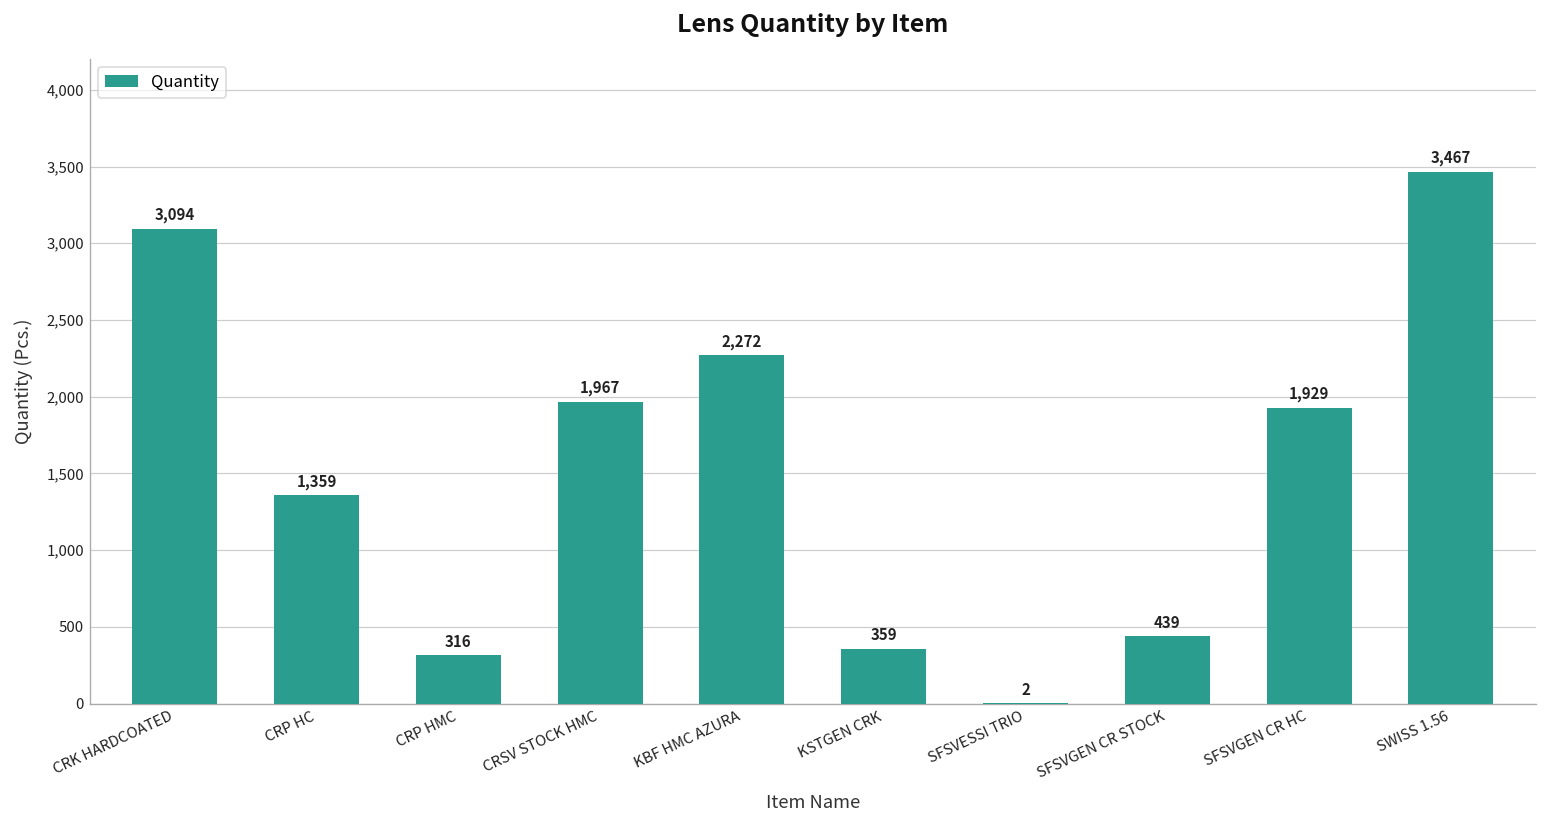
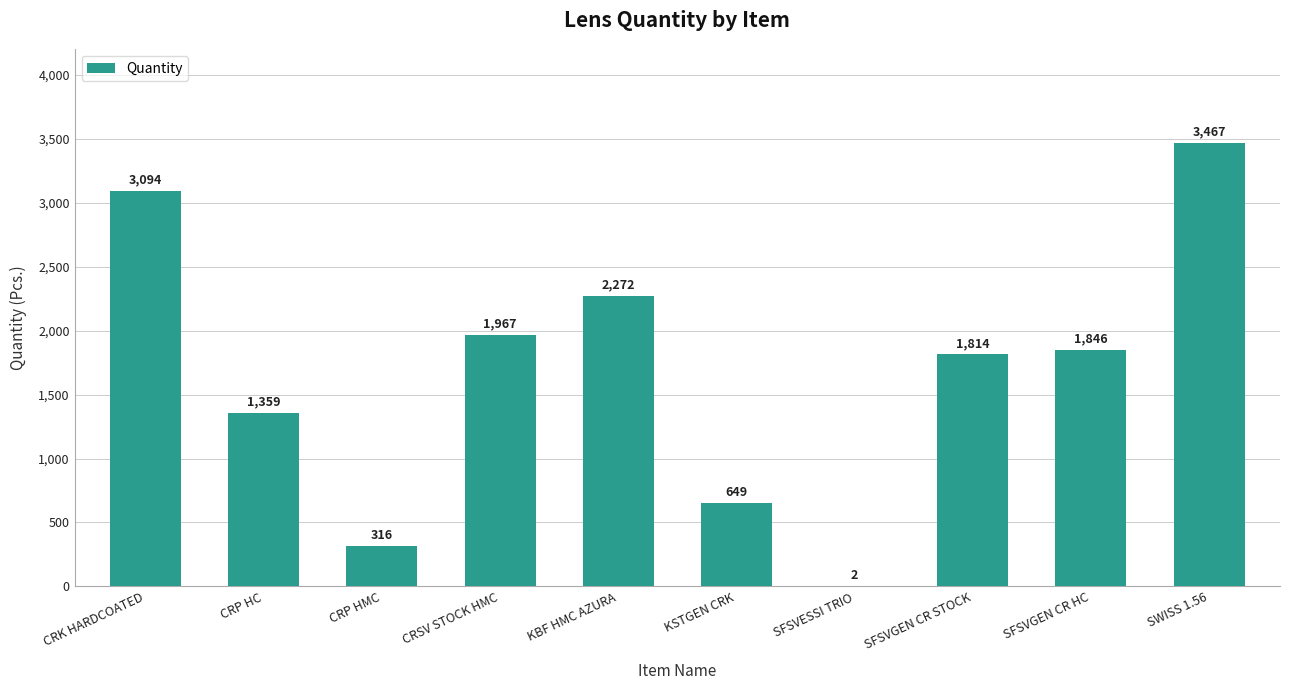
  {
    "CRK HARDCOATED": "3,094",
    "CRP HC": "1,359",
    "CRP HMC": "316",
    "CRSV STOCK HMC": "1,967",
    "KBF HMC AZURA": "2,272",
-   "KSTGEN CRK": "359",
+   "KSTGEN CRK": "649",
    "SFSVESSI TRIO": "2",
-   "SFSVGEN CR STOCK": "439",
-   "SFSVGEN CR HC": "1,929",
+   "SFSVGEN CR STOCK": "1,814",
+   "SFSVGEN CR HC": "1,846",
    "SWISS 1.56": "3,467"
  }
